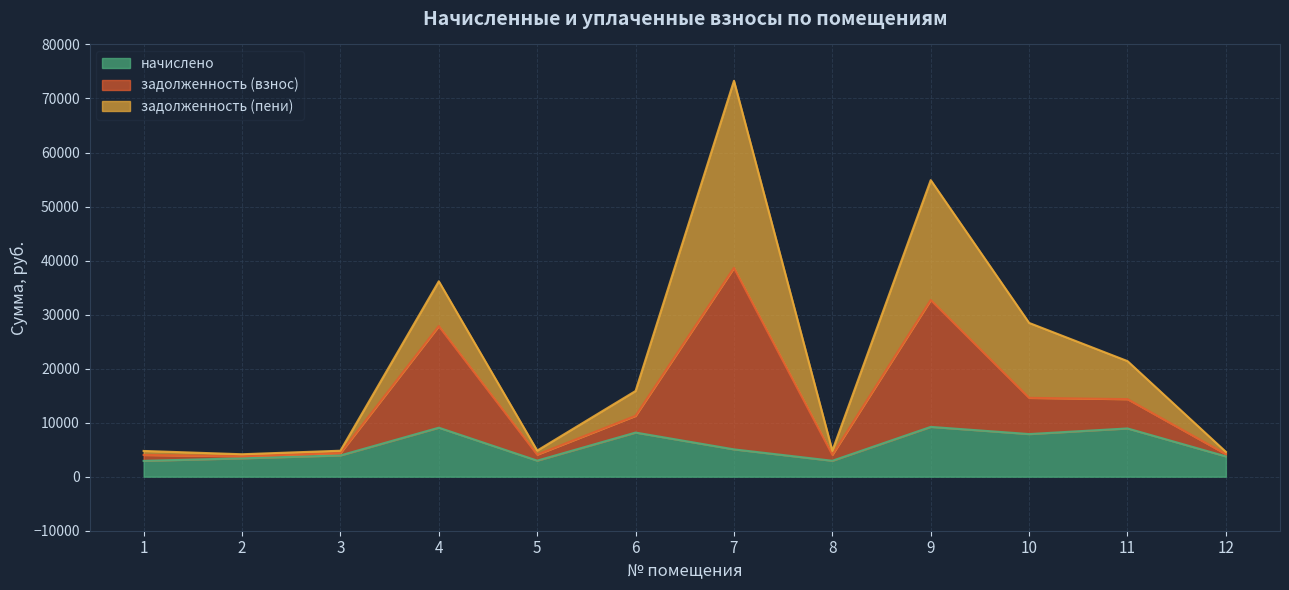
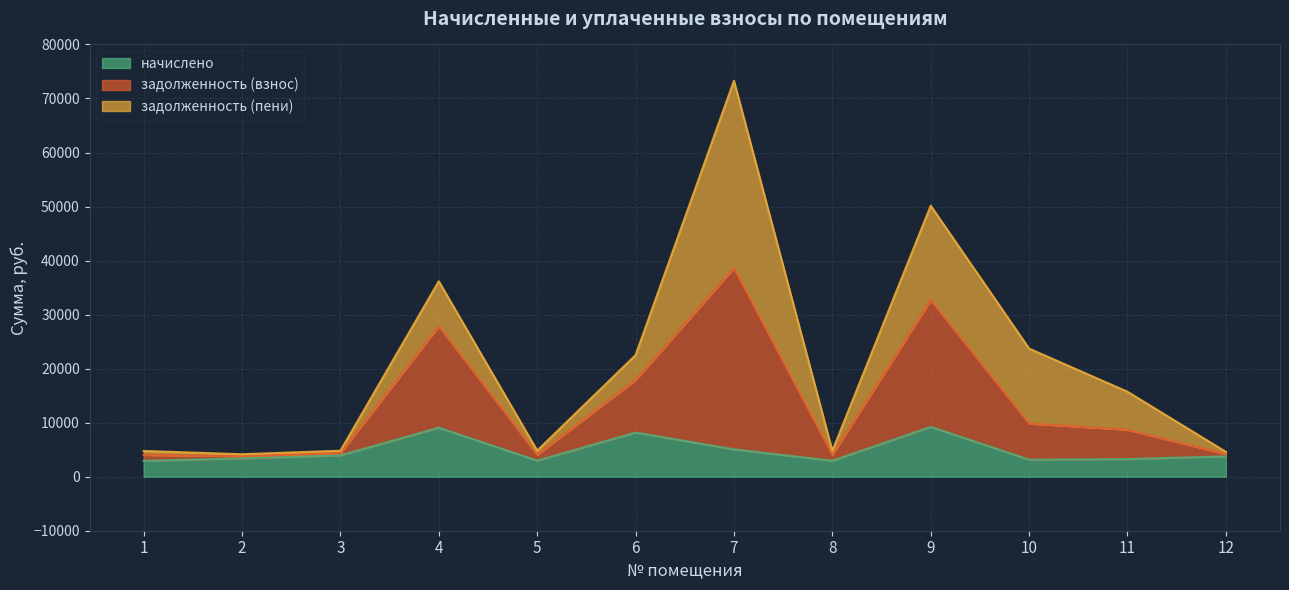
  {
    "начислено": {
      "1": 3000,
      "4": 9000,
      "5": 3000,
      "6": 8000,
      "7": 5000,
      "8": 3000,
      "9": 9000,
-     "10": 8000,
-     "11": 9000
+     "10": 3000,
+     "11": 3000
    },
    "задолженность (взнос)": {
      "1": 1000,
      "4": 19000,
      "5": 1000,
-     "6": 3000,
+     "6": 10000,
      "7": 34000,
      "8": 1000,
      "9": 23000,
      "10": 7000,
      "11": 5000
    },
    "задолженность (пени)": {
      "1": 1000,
      "4": 8000,
      "5": 1000,
      "6": 5000,
      "7": 35000,
      "8": 1000,
-     "9": 22000,
+     "9": 17000,
      "10": 14000,
      "11": 7000
    }
  }
